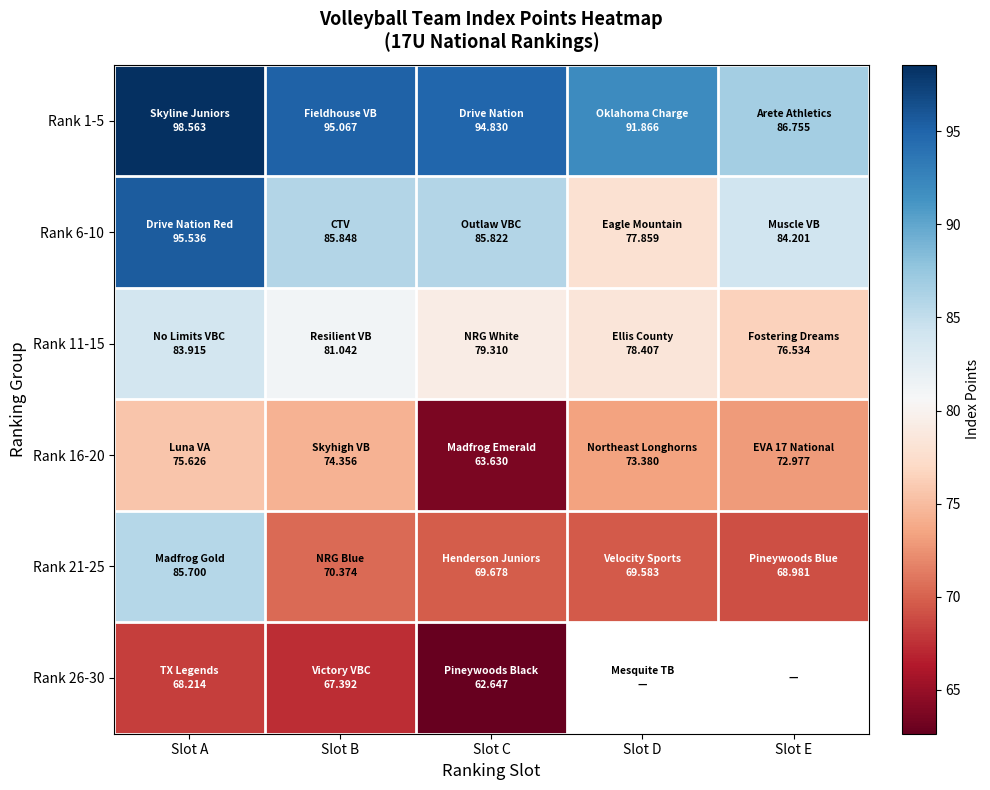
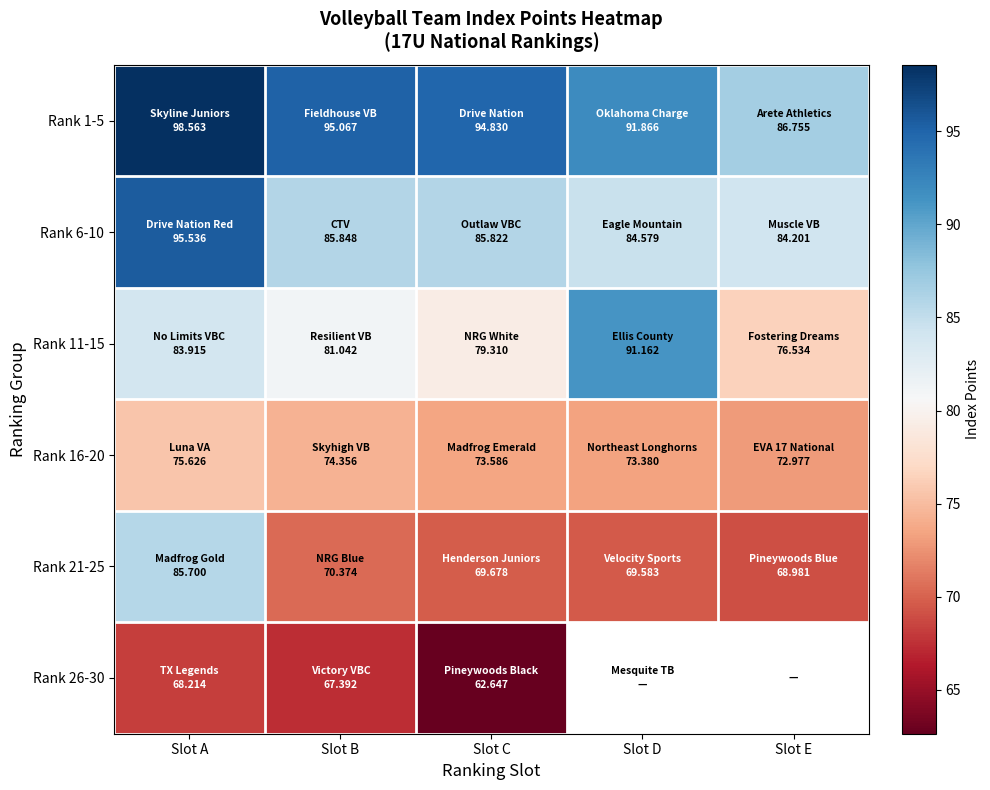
  {
    "Rank 1-5": {
      "Slot A": 98.563,
      "Slot B": 95.067,
      "Slot C": 94.830,
      "Slot D": 91.866,
      "Slot E": 86.755
    },
    "Rank 6-10": {
      "Slot A": 95.536,
      "Slot B": 85.848,
      "Slot C": 85.822,
-     "Slot D": 77.859,
+     "Slot D": 84.579,
      "Slot E": 84.201
    },
    "Rank 11-15": {
      "Slot A": 83.915,
      "Slot B": 81.042,
      "Slot C": 79.310,
-     "Slot D": 78.407,
+     "Slot D": 91.162,
      "Slot E": 76.534
    },
    "Rank 16-20": {
      "Slot A": 75.626,
      "Slot B": 74.356,
-     "Slot C": 63.630,
+     "Slot C": 73.586,
      "Slot D": 73.380
    },
    "Rank 21-25": {
      "Slot A": 85.700,
      "Slot B": 70.374,
      "Slot C": 69.678,
      "Slot D": 69.583,
      "Slot E": 68.981
    },
    "Rank 26-30": {
      "Slot A": 68.214,
      "Slot B": 67.392,
      "Slot C": 62.647
    }
  }
